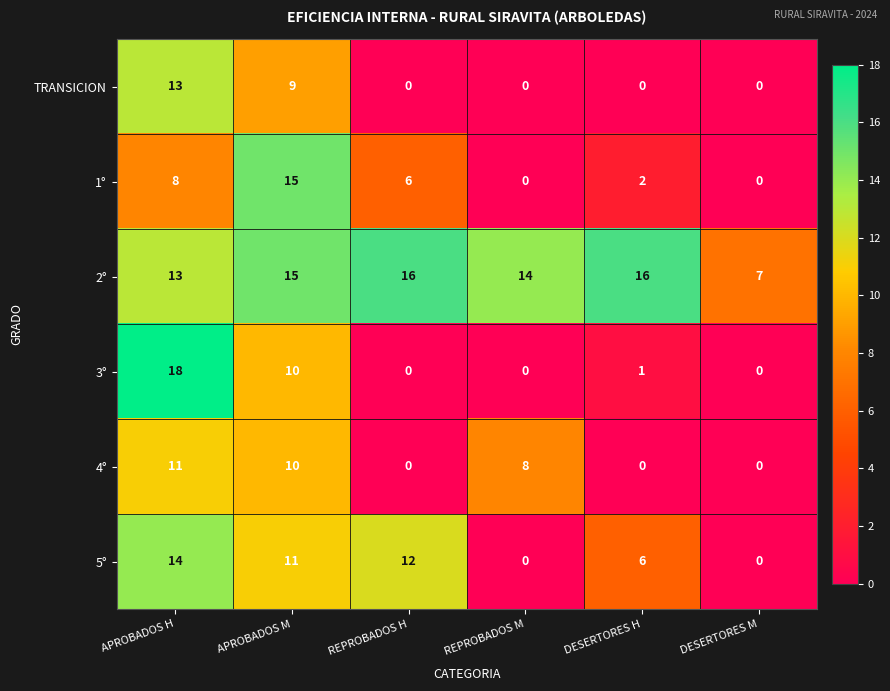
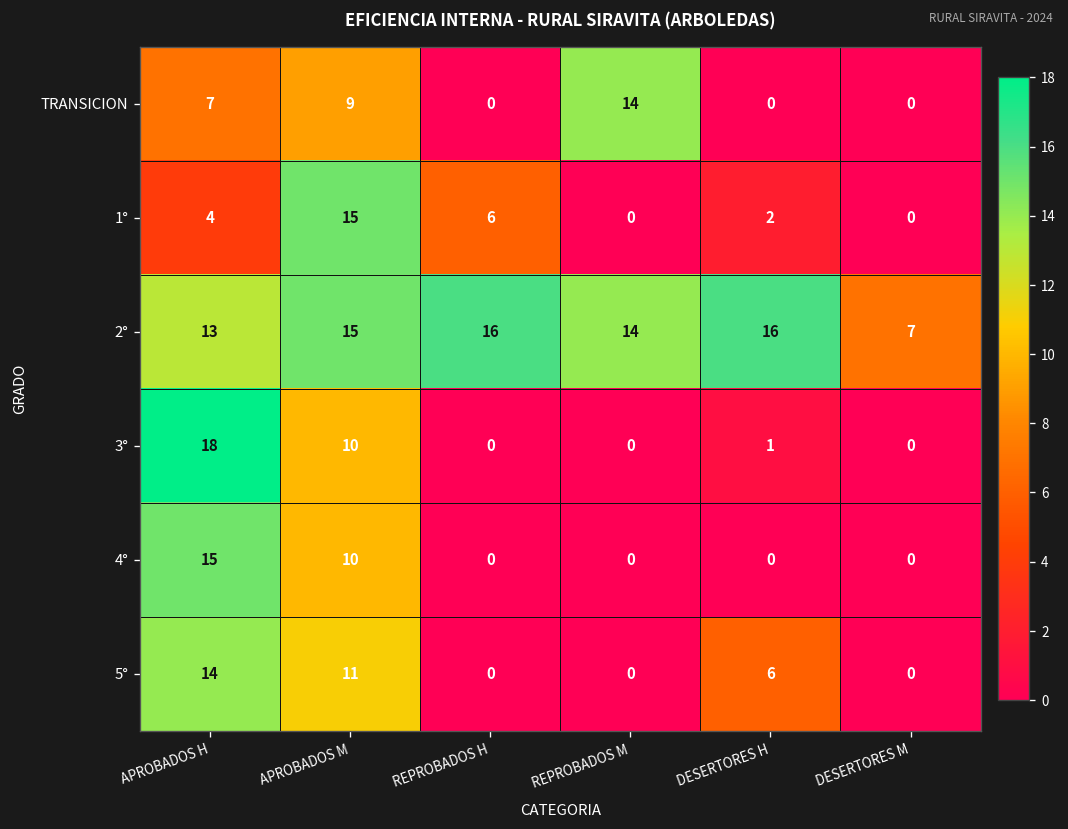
  {
    "TRANSICION": {
-     "APROBADOS H": 13,
+     "APROBADOS H": 7,
      "APROBADOS M": 9,
      "REPROBADOS H": 0,
-     "REPROBADOS M": 0,
+     "REPROBADOS M": 14,
      "DESERTORES H": 0,
      "DESERTORES M": 0
    },
    "1°": {
-     "APROBADOS H": 8,
+     "APROBADOS H": 4,
      "APROBADOS M": 15,
      "REPROBADOS H": 6,
      "REPROBADOS M": 0,
      "DESERTORES H": 2,
      "DESERTORES M": 0
    },
    "2°": {
      "APROBADOS H": 13,
      "APROBADOS M": 15,
      "REPROBADOS H": 16,
      "REPROBADOS M": 14,
      "DESERTORES H": 16,
      "DESERTORES M": 7
    },
    "3°": {
      "APROBADOS H": 18,
      "APROBADOS M": 10,
      "REPROBADOS H": 0,
      "REPROBADOS M": 0,
      "DESERTORES H": 1,
      "DESERTORES M": 0
    },
    "4°": {
-     "APROBADOS H": 11,
+     "APROBADOS H": 15,
      "APROBADOS M": 10,
      "REPROBADOS H": 0,
-     "REPROBADOS M": 8,
+     "REPROBADOS M": 0,
      "DESERTORES H": 0,
      "DESERTORES M": 0
    },
    "5°": {
      "APROBADOS H": 14,
      "APROBADOS M": 11,
-     "REPROBADOS H": 12,
+     "REPROBADOS H": 0,
      "REPROBADOS M": 0,
      "DESERTORES H": 6,
      "DESERTORES M": 0
    }
  }
